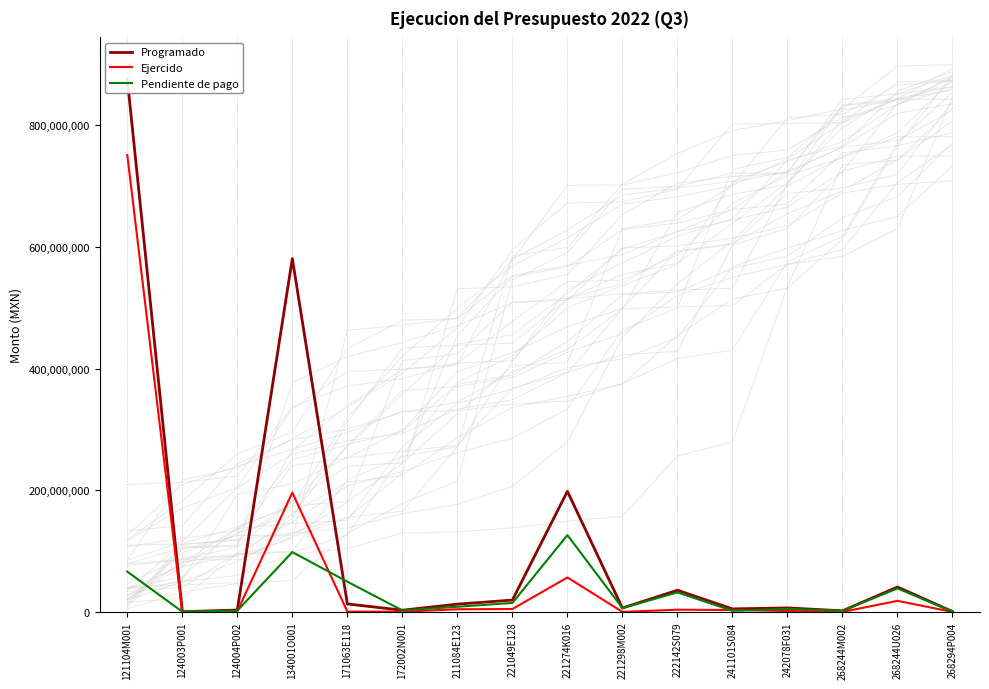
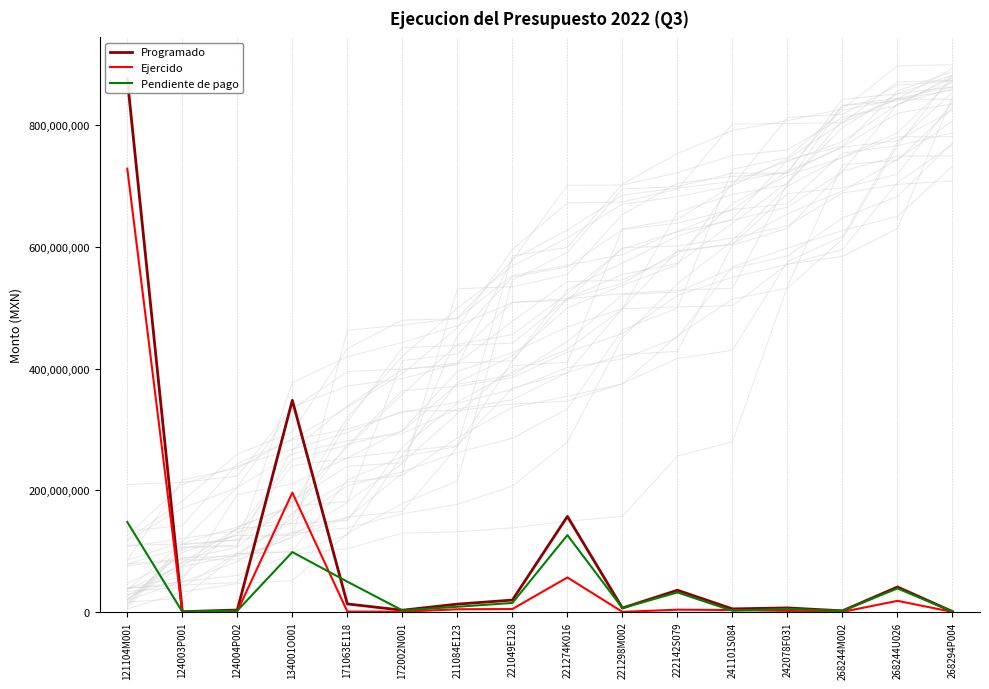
  {
    "Programado": {
-     "134001O001": "580,000,000",
+     "134001O001": "350,000,000",
      "171063E118": "10,000,000",
      "211084E123": "10,000,000",
      "221049E128": "20,000,000",
-     "221274K016": "200,000,000"
+     "221274K016": "160,000,000"
    },
    "Ejercido": {
-     "121104M001": "750,000,000",
+     "121104M001": "730,000,000",
      "134001O001": "200,000,000",
      "171063E118": "0",
      "221049E128": "0",
      "221274K016": "60,000,000",
      "221298M002": "0",
      "222142S079": "0",
      "268244U026": "20,000,000"
    },
    "Pendiente de pago": {
-     "121104M001": "70,000,000",
+     "121104M001": "150,000,000",
      "171063E118": "50,000,000",
      "221049E128": "10,000,000",
      "221274K016": "130,000,000"
    }
  }
